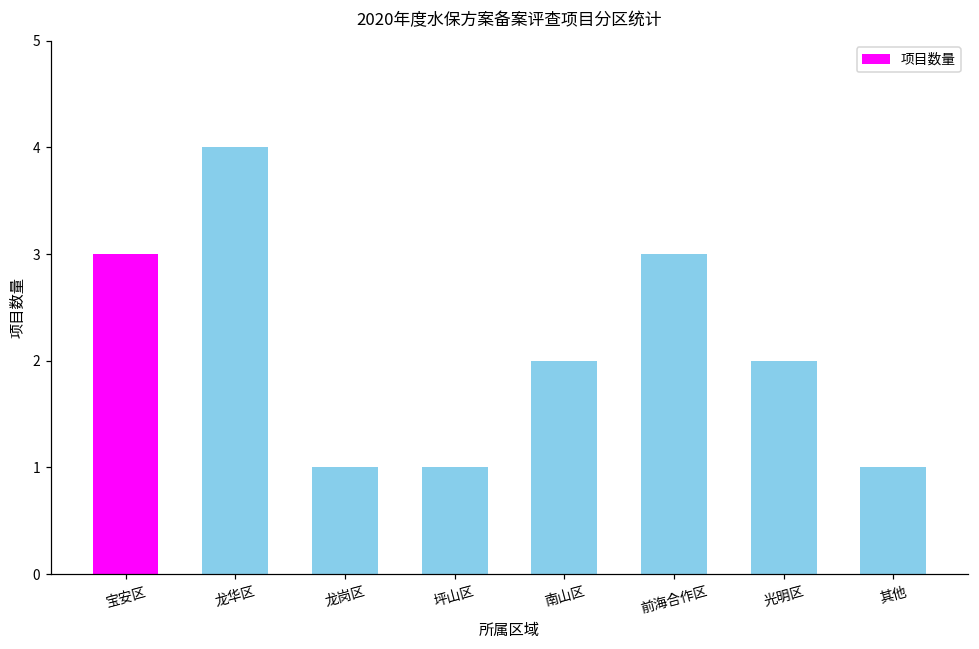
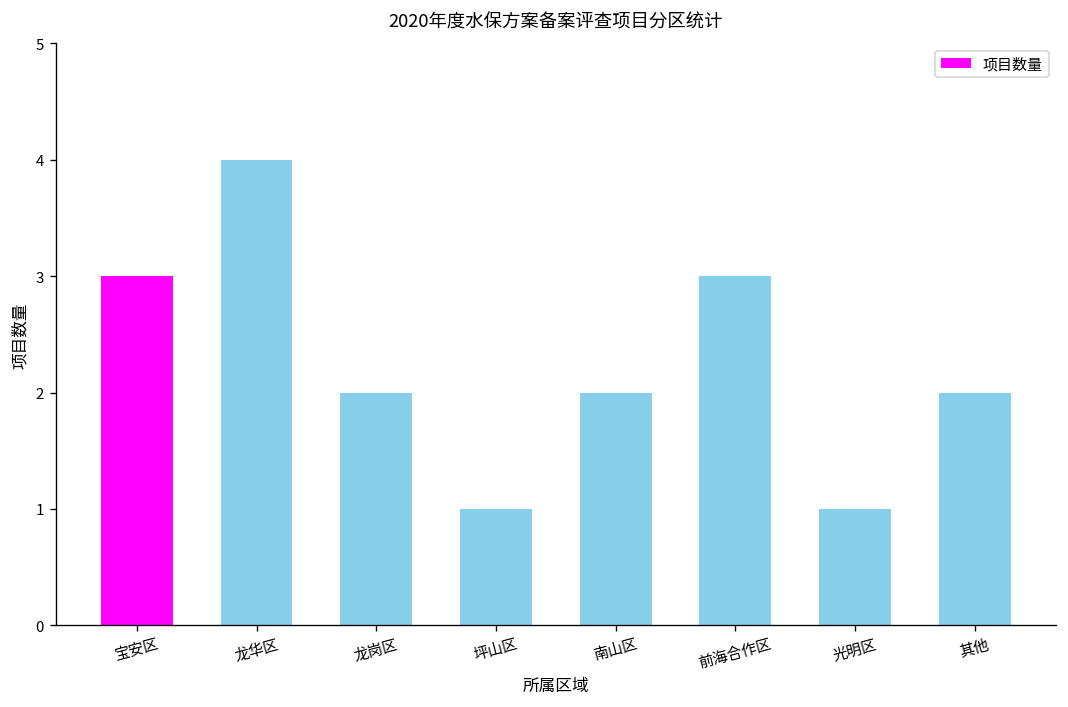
  {
    "宝安区": 3,
    "龙华区": 4,
-   "龙岗区": 1,
+   "龙岗区": 2,
    "坪山区": 1,
    "南山区": 2,
    "前海合作区": 3,
-   "光明区": 2,
-   "其他": 1
+   "光明区": 1,
+   "其他": 2
  }
